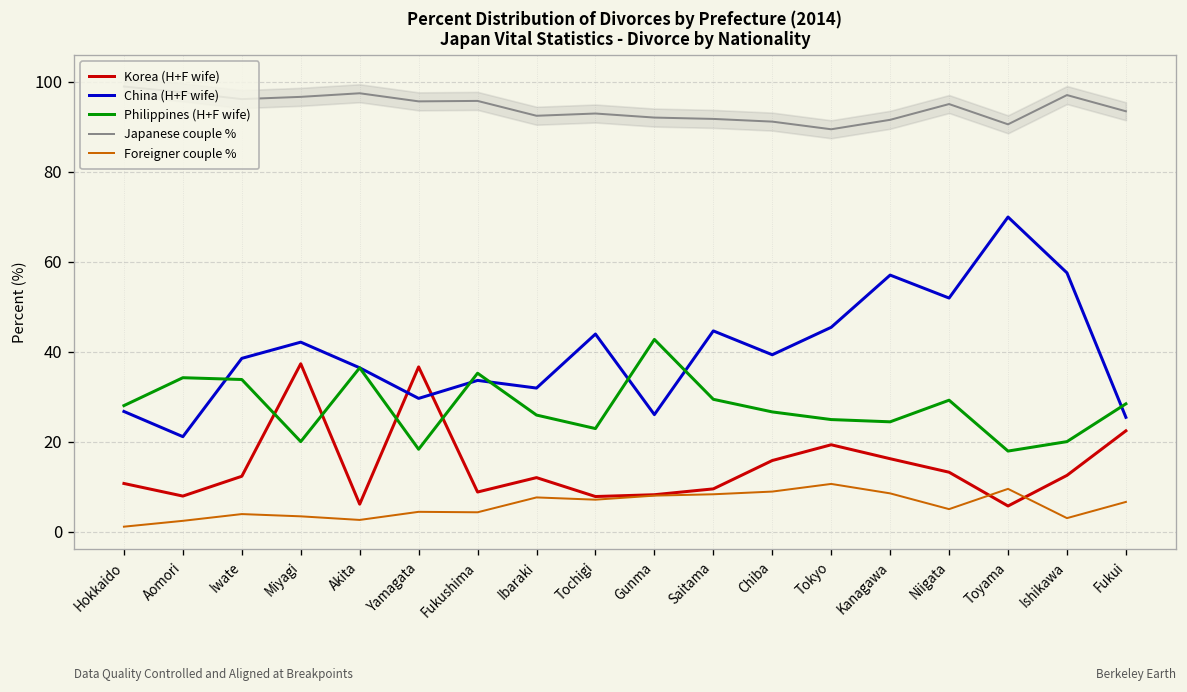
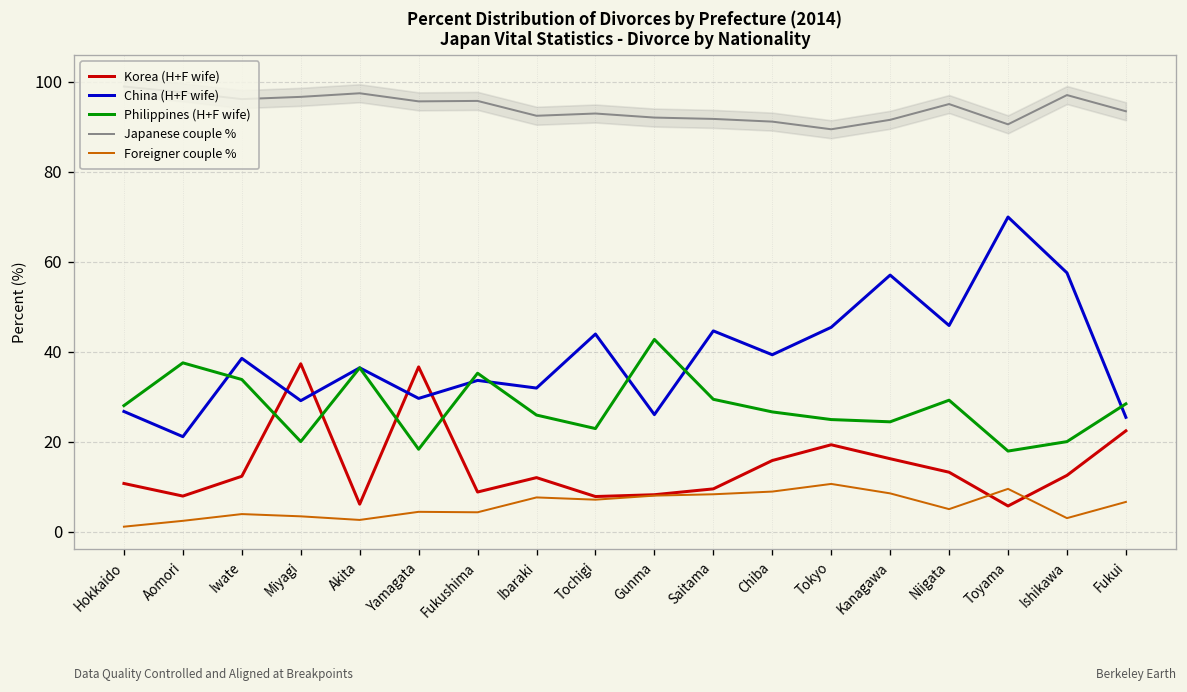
  {
    "Korea (H+F wife)": {
      "Hokkaido": 11,
      "Aomori": 8,
      "Iwate": 12,
      "Miyagi": 37,
      "Akita": 6,
      "Yamagata": 37,
      "Fukushima": 9,
      "Ibaraki": 12,
      "Tochigi": 8,
      "Saitama": 10,
      "Chiba": 16,
      "Tokyo": 19,
      "Kanagawa": 16,
      "Niigata": 13,
      "Toyama": 6,
      "Ishikawa": 13,
      "Fukui": 22
    },
    "China (H+F wife)": {
      "Hokkaido": 27,
      "Aomori": 21,
      "Iwate": 39,
-     "Miyagi": 42,
+     "Miyagi": 29,
      "Yamagata": 30,
      "Fukushima": 34,
      "Ibaraki": 32,
      "Tochigi": 44,
      "Gunma": 26,
      "Saitama": 45,
      "Chiba": 39,
      "Tokyo": 45,
      "Kanagawa": 57,
-     "Niigata": 52,
+     "Niigata": 46,
      "Toyama": 70,
      "Ishikawa": 58,
      "Fukui": 25
    },
    "Philippines (H+F wife)": {
      "Hokkaido": 28,
-     "Aomori": 34,
+     "Aomori": 38,
      "Iwate": 34,
      "Miyagi": 20,
      "Yamagata": 18,
      "Fukushima": 35,
      "Ibaraki": 26,
      "Tochigi": 23,
      "Gunma": 43,
      "Saitama": 29,
      "Chiba": 27,
      "Tokyo": 25,
      "Kanagawa": 24,
      "Niigata": 29,
      "Toyama": 18,
      "Ishikawa": 20,
      "Fukui": 28
    },
    "Foreigner couple %": {
      "Hokkaido": 1,
      "Aomori": 2,
      "Iwate": 4,
      "Miyagi": 3,
      "Akita": 3,
      "Yamagata": 4,
      "Fukushima": 4,
      "Ibaraki": 8,
      "Tochigi": 7,
      "Saitama": 8,
      "Chiba": 9,
      "Tokyo": 11,
      "Kanagawa": 9,
      "Niigata": 5,
      "Toyama": 10,
      "Ishikawa": 3,
      "Fukui": 7
    }
  }
